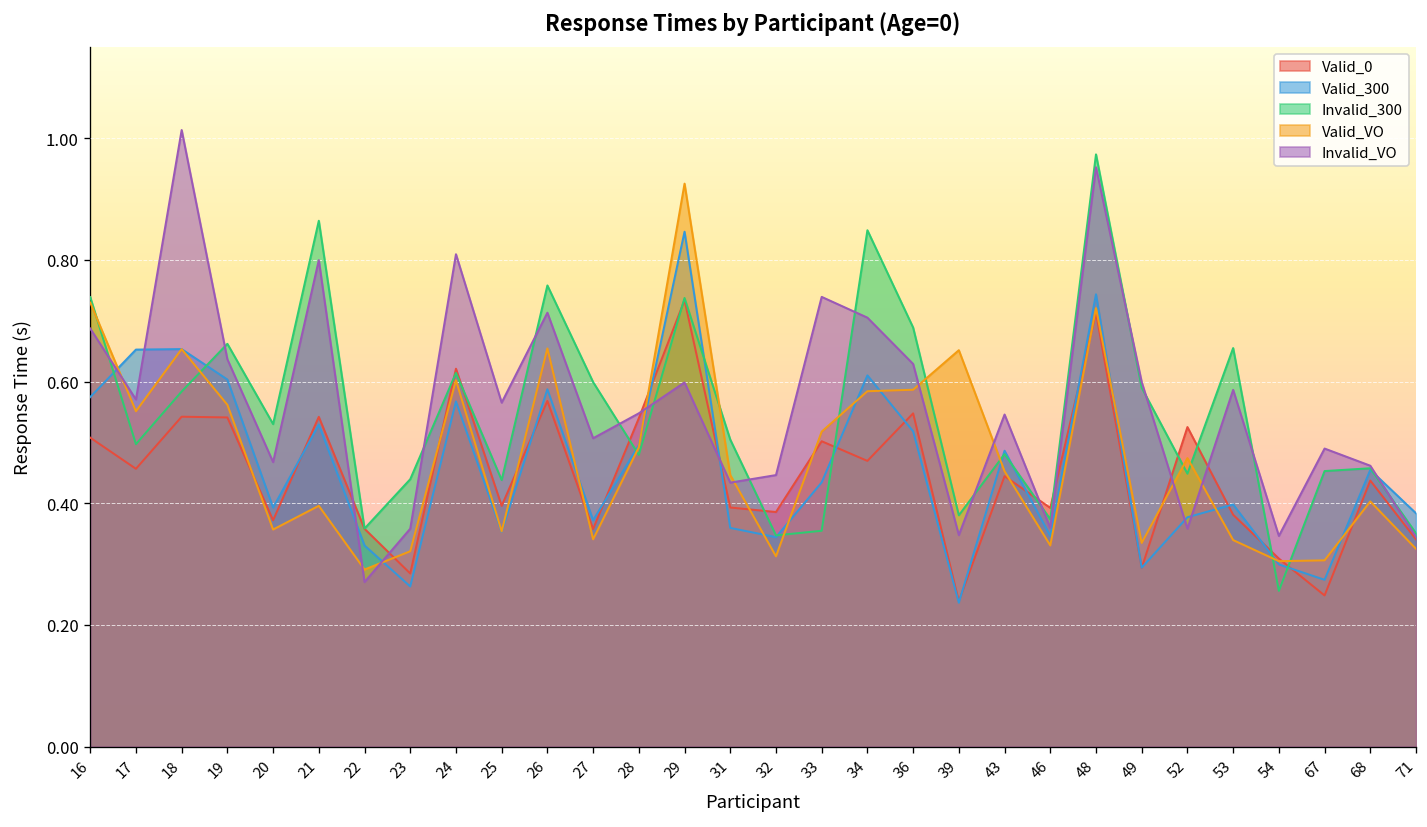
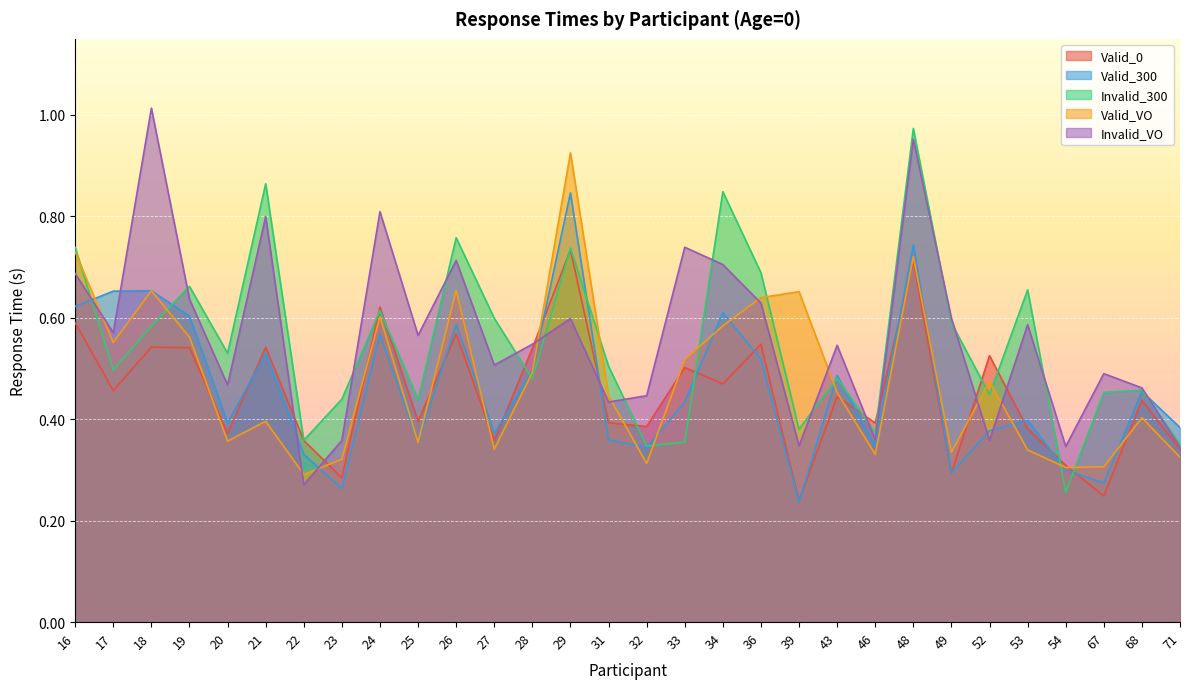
  {
    "Valid_0": {
-     "16": 0.51,
+     "16": 0.59,
      "17": 0.46,
      "18": 0.54,
      "19": 0.54,
      "20": 0.37,
      "21": 0.54,
      "23": 0.28,
      "24": 0.62,
      "25": 0.40,
      "26": 0.57,
      "27": 0.36,
      "28": 0.54,
      "31": 0.39,
      "32": 0.39,
      "33": 0.50,
      "34": 0.47,
      "36": 0.55,
      "43": 0.44,
      "46": 0.39,
      "48": 0.71,
      "52": 0.53,
      "53": 0.38,
      "67": 0.25,
      "68": 0.44
    },
    "Valid_300": {
-     "16": 0.57,
+     "16": 0.62,
      "17": 0.65,
      "19": 0.60,
      "20": 0.39,
      "21": 0.53,
      "22": 0.33,
      "23": 0.26,
      "24": 0.57,
      "26": 0.59,
      "27": 0.37,
      "29": 0.85,
      "31": 0.36,
      "33": 0.43,
      "34": 0.61,
      "36": 0.52,
      "43": 0.49,
      "46": 0.35,
      "48": 0.74,
      "52": 0.38,
      "53": 0.40,
      "54": 0.30,
      "67": 0.27,
      "71": 0.38
    },
    "Invalid_300": {
      "16": 0.74,
      "17": 0.50,
      "18": 0.58,
      "19": 0.66,
      "20": 0.53,
      "21": 0.86,
      "23": 0.44,
      "24": 0.61,
      "25": 0.44,
      "26": 0.76,
      "27": 0.60,
      "28": 0.48,
      "31": 0.50,
      "33": 0.35,
      "34": 0.85,
      "36": 0.69,
      "39": 0.38,
      "43": 0.48,
      "46": 0.37,
      "48": 0.97,
      "49": 0.59,
      "52": 0.45,
      "53": 0.66,
      "54": 0.26,
      "67": 0.45,
      "71": 0.35
    },
    "Valid_VO": {
      "16": 0.73,
      "17": 0.55,
      "19": 0.56,
      "20": 0.36,
      "21": 0.40,
      "22": 0.29,
      "23": 0.32,
      "24": 0.60,
      "26": 0.65,
      "27": 0.34,
      "29": 0.93,
      "31": 0.45,
      "32": 0.31,
      "33": 0.52,
      "34": 0.58,
-     "36": 0.59,
+     "36": 0.64,
      "39": 0.65,
      "43": 0.45,
      "46": 0.33,
      "48": 0.72,
      "49": 0.33,
      "52": 0.47,
      "53": 0.34,
      "67": 0.31,
      "68": 0.40,
      "71": 0.33
    },
    "Invalid_VO": {
      "16": 0.69,
      "17": 0.57,
      "18": 1.01,
      "19": 0.64,
      "20": 0.47,
      "21": 0.80,
      "22": 0.27,
      "23": 0.36,
      "24": 0.81,
      "25": 0.57,
      "26": 0.71,
      "27": 0.51,
      "28": 0.55,
      "29": 0.60,
      "31": 0.43,
      "32": 0.45,
      "33": 0.74,
      "34": 0.71,
      "36": 0.63,
      "39": 0.35,
      "43": 0.55,
      "46": 0.36,
      "48": 0.95,
      "49": 0.60,
      "52": 0.36,
      "53": 0.59,
      "54": 0.35,
      "67": 0.49
    }
  }
